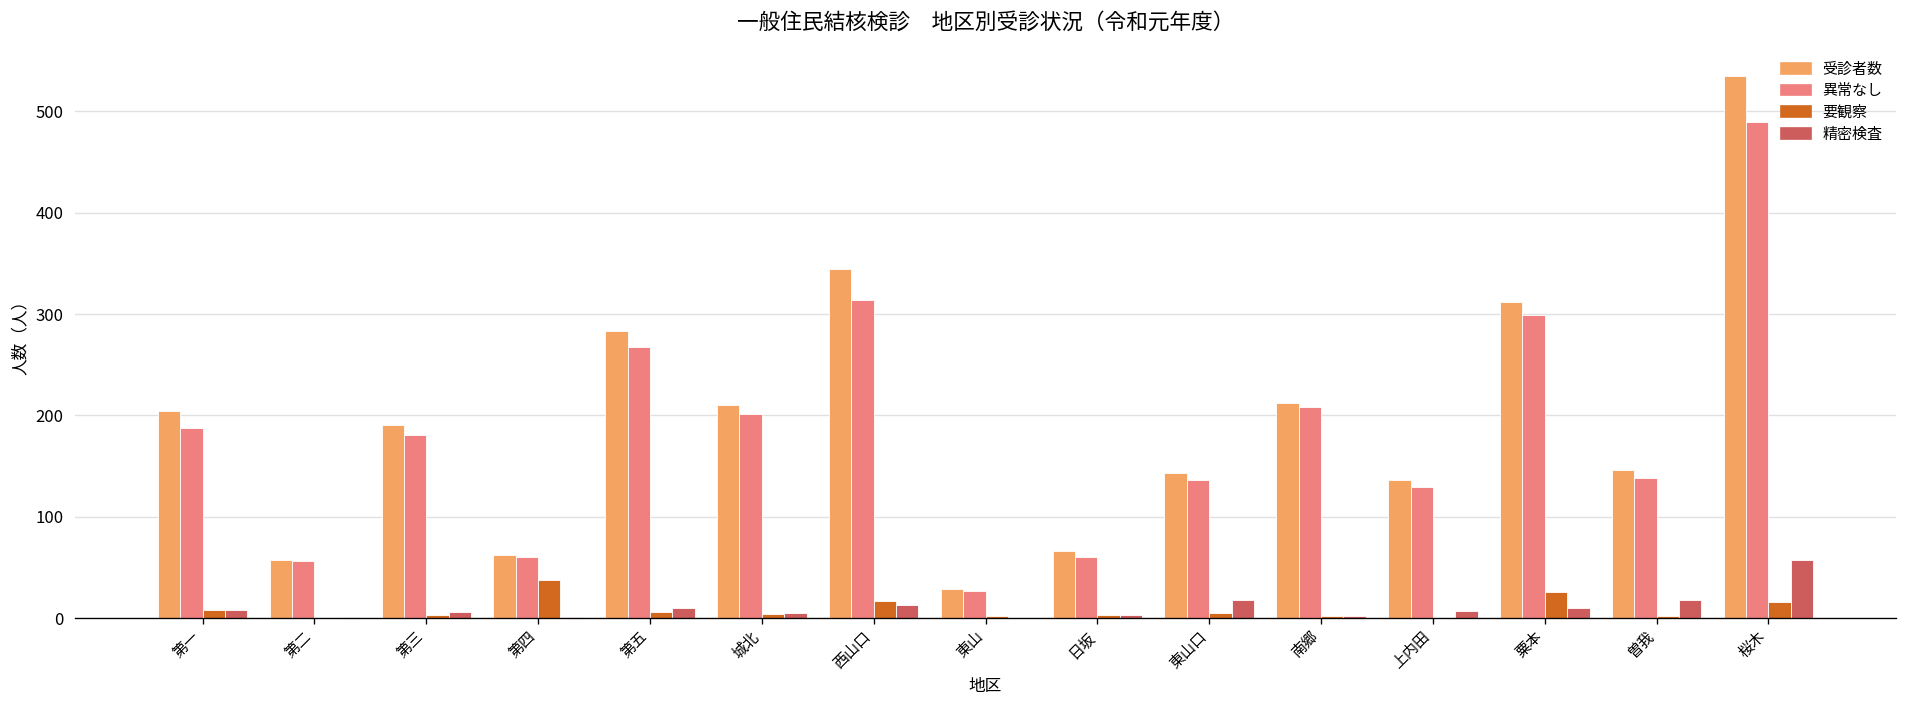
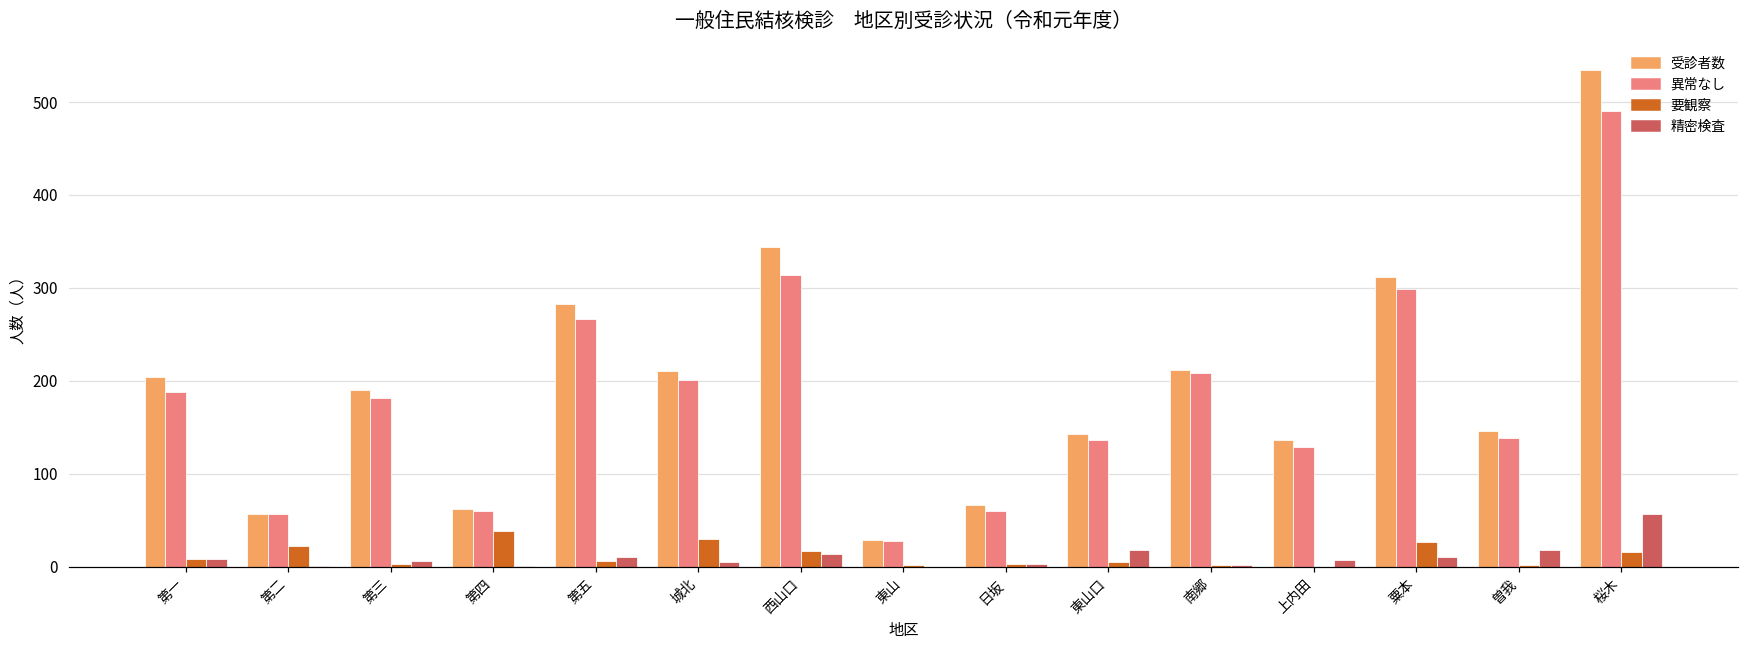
  {
    "要観察": {
      "第一": 10,
-     "第二": 0,
+     "第二": 20,
      "第三": 0,
      "第四": 40,
      "第五": 10,
-     "城北": 0,
+     "城北": 30,
      "西山口": 20,
      "日坂": 0,
      "東山口": 10,
      "上内田": 0,
      "粟本": 30,
      "桜木": 20
    },
    "精密検査": {
      "第一": 10,
      "第三": 10,
      "第五": 10,
      "城北": 10,
      "西山口": 10,
      "東山": 0,
      "日坂": 0,
      "東山口": 20,
      "上内田": 10,
      "粟本": 10,
      "曽我": 20,
      "桜木": 60
    }
  }
